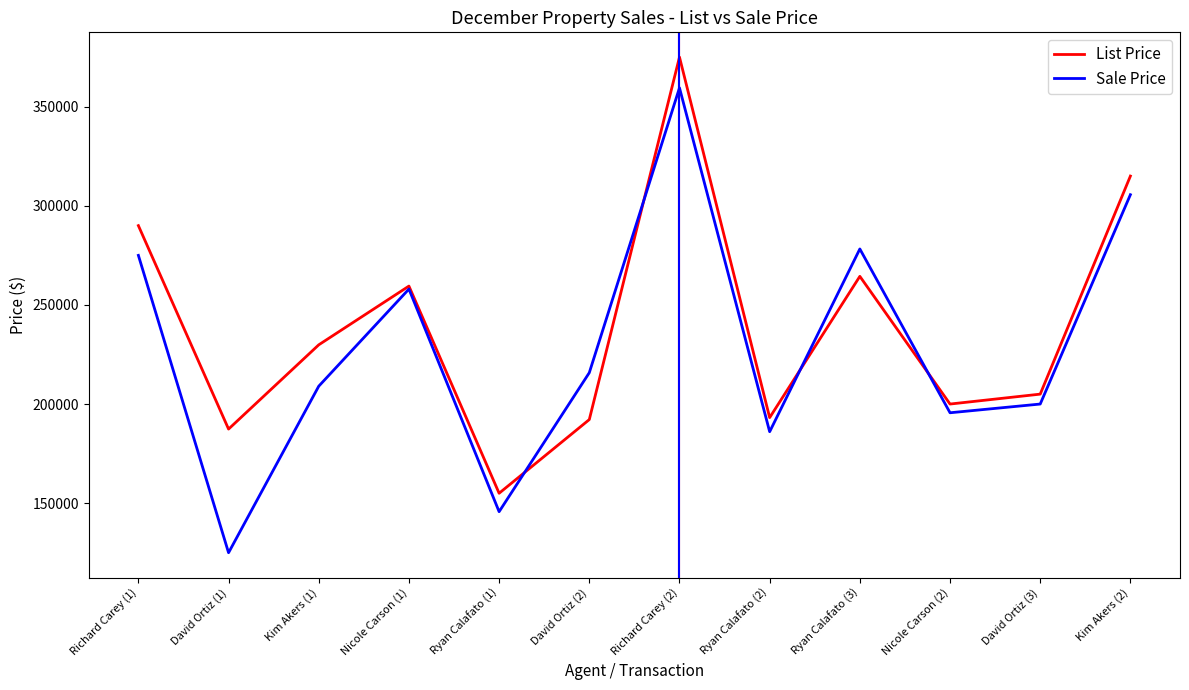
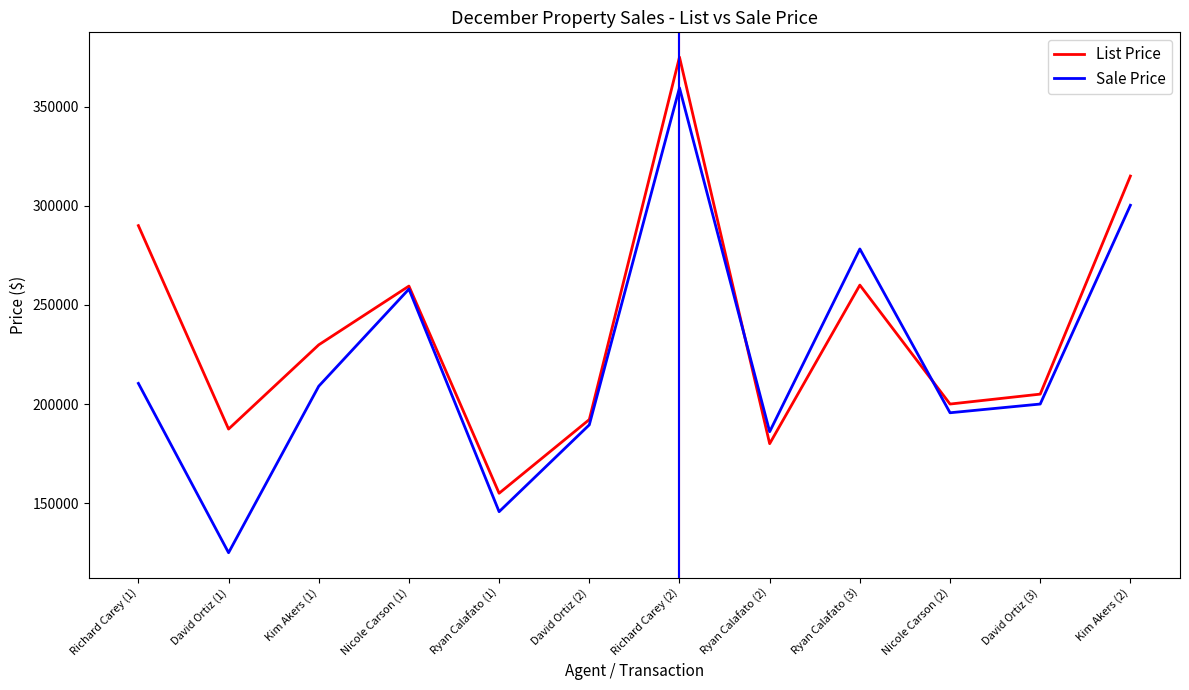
  {
    "List Price": {
      "Richard Carey (1)": 290000,
      "David Ortiz (1)": 187000,
      "Kim Akers (1)": 230000,
      "Nicole Carson (1)": 260000,
      "Ryan Calafato (1)": 155000,
      "David Ortiz (2)": 192000,
      "Richard Carey (2)": 375000,
-     "Ryan Calafato (2)": 193000,
-     "Ryan Calafato (3)": 264000,
+     "Ryan Calafato (2)": 180000,
+     "Ryan Calafato (3)": 260000,
      "Nicole Carson (2)": 200000,
      "David Ortiz (3)": 205000,
      "Kim Akers (2)": 315000
    },
    "Sale Price": {
-     "Richard Carey (1)": 275000,
+     "Richard Carey (1)": 210000,
      "David Ortiz (1)": 125000,
      "Kim Akers (1)": 209000,
      "Nicole Carson (1)": 258000,
      "Ryan Calafato (1)": 146000,
-     "David Ortiz (2)": 216000,
+     "David Ortiz (2)": 190000,
      "Richard Carey (2)": 360000,
      "Ryan Calafato (2)": 186000,
      "Ryan Calafato (3)": 278000,
      "Nicole Carson (2)": 196000,
      "David Ortiz (3)": 200000,
-     "Kim Akers (2)": 306000
+     "Kim Akers (2)": 300000
    }
  }
